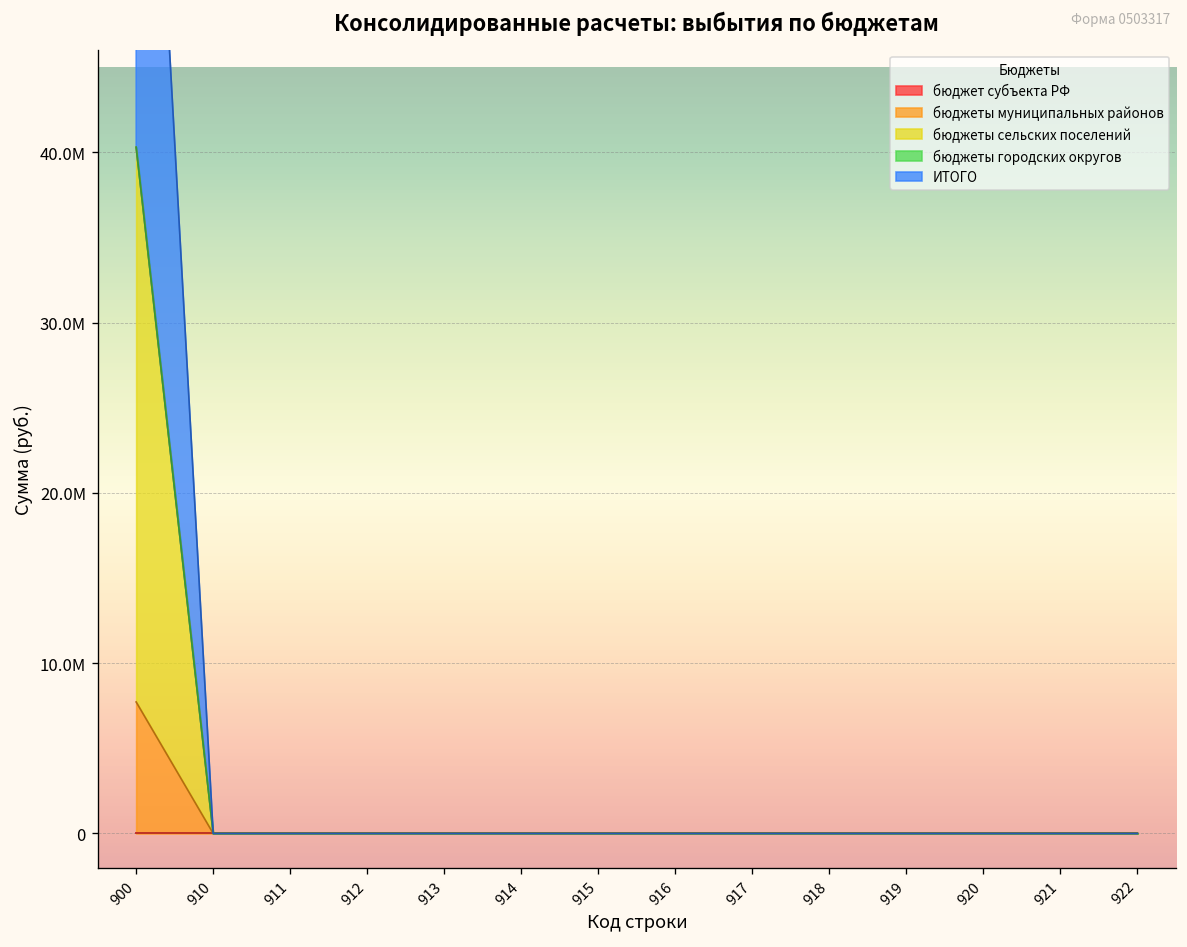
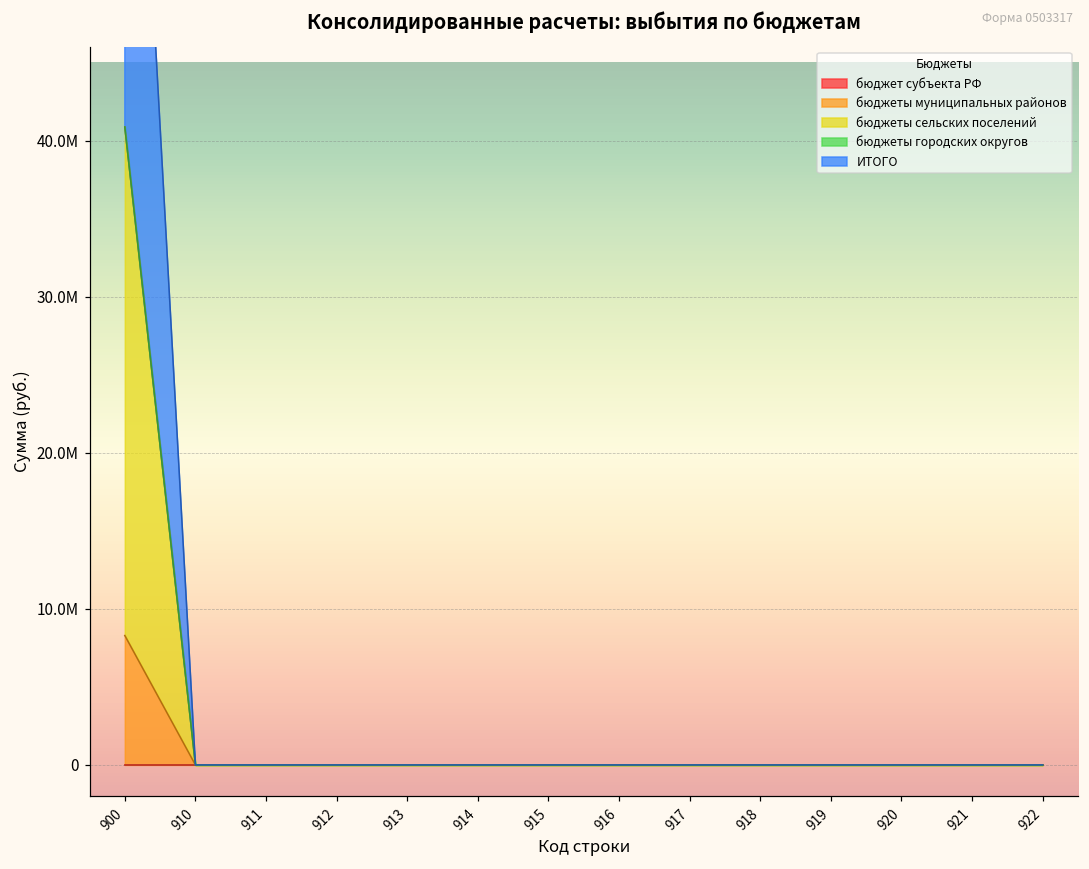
  {
    "бюджет субъекта РФ": {
      "900": 0
    },
    "бюджеты муниципальных районов": {
-     "900": 7700000
+     "900": 8300000
    }
  }
